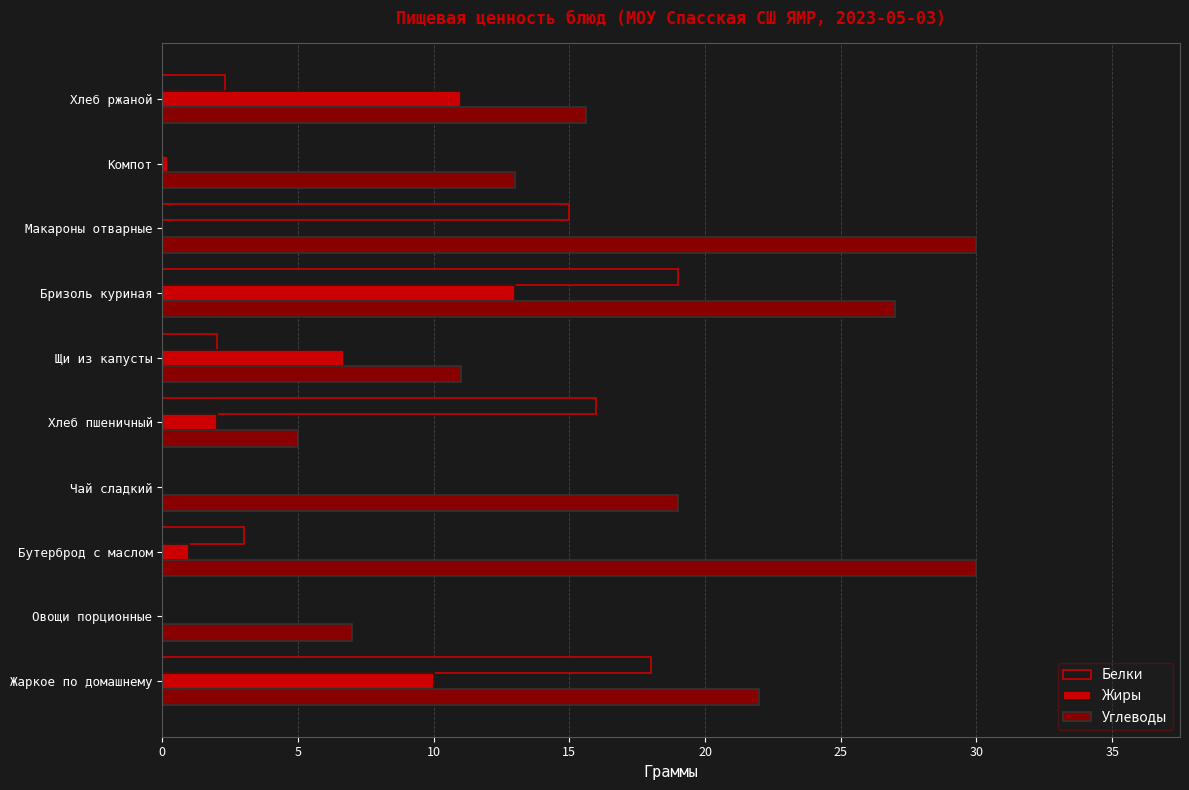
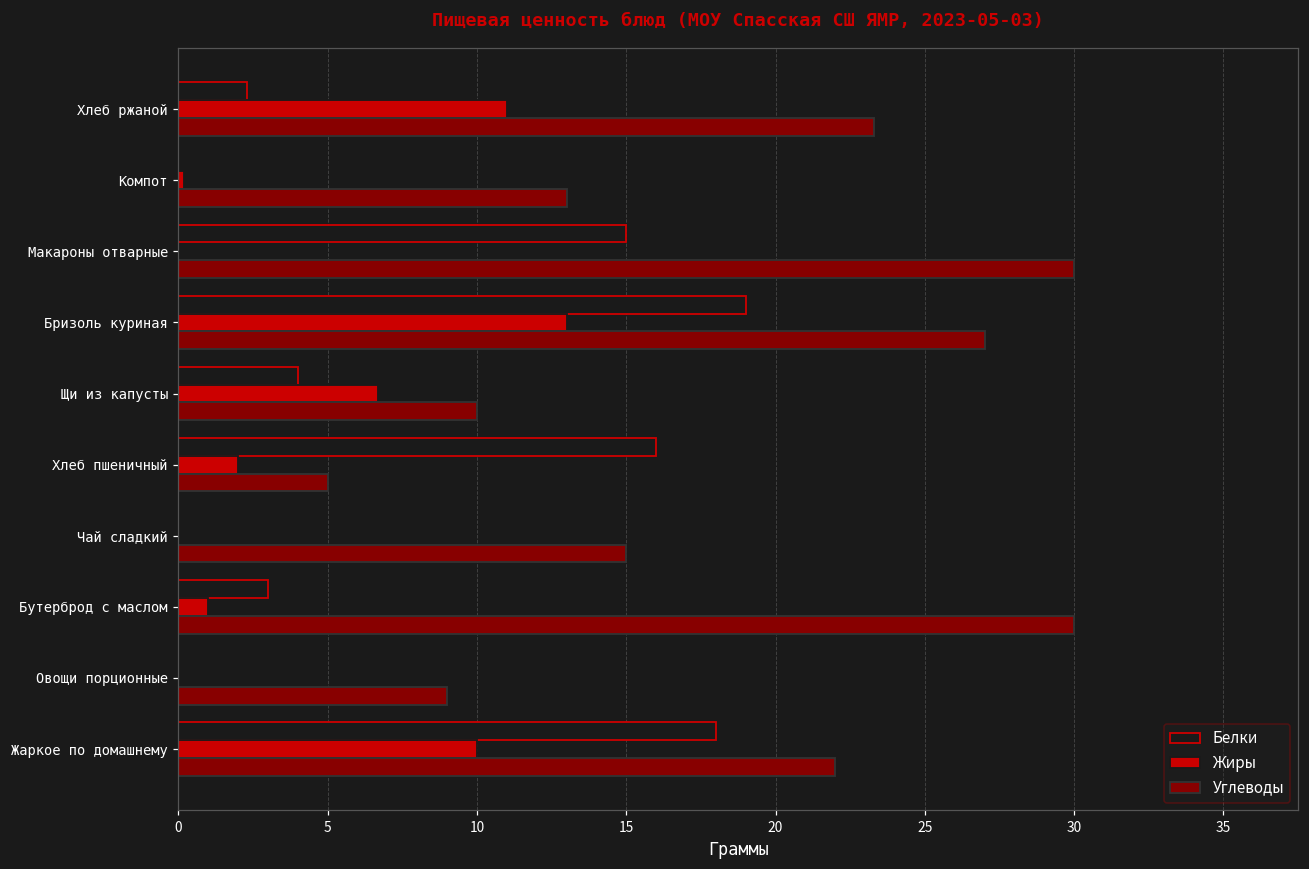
  {
    "Белки": {
      "Хлеб ржаной": 2.3,
      "Компот": 0,
      "Макароны отварные": 15,
      "Бризоль куриная": 19,
-     "Щи из капусты": 2,
+     "Щи из капусты": 4,
      "Хлеб пшеничный": 16,
      "Чай сладкий": 0,
      "Бутерброд с маслом": 3,
      "Овощи порционные": 0,
      "Жаркое по домашнему": 18
    },
    "Жиры": {
      "Хлеб ржаной": 11.0,
      "Компот": 0.2,
      "Макароны отварные": 0.0,
      "Бризоль куриная": 13.0,
      "Щи из капусты": 6.7,
      "Хлеб пшеничный": 2.0,
      "Чай сладкий": 0.0,
      "Бутерброд с маслом": 1.0,
      "Овощи порционные": 0.0,
      "Жаркое по домашнему": 10.0
    },
    "Углеводы": {
-     "Хлеб ржаной": 15.6,
+     "Хлеб ржаной": 23.3,
      "Компот": 13.0,
      "Макароны отварные": 30.0,
      "Бризоль куриная": 27.0,
-     "Щи из капусты": 11,
+     "Щи из капусты": 10,
      "Хлеб пшеничный": 5.0,
-     "Чай сладкий": 19,
+     "Чай сладкий": 15,
      "Бутерброд с маслом": 30.0,
-     "Овощи порционные": 7,
+     "Овощи порционные": 9,
      "Жаркое по домашнему": 22.0
    }
  }
